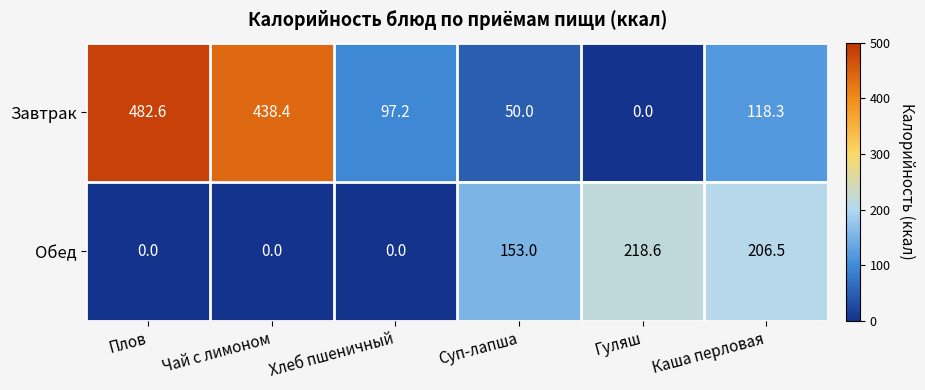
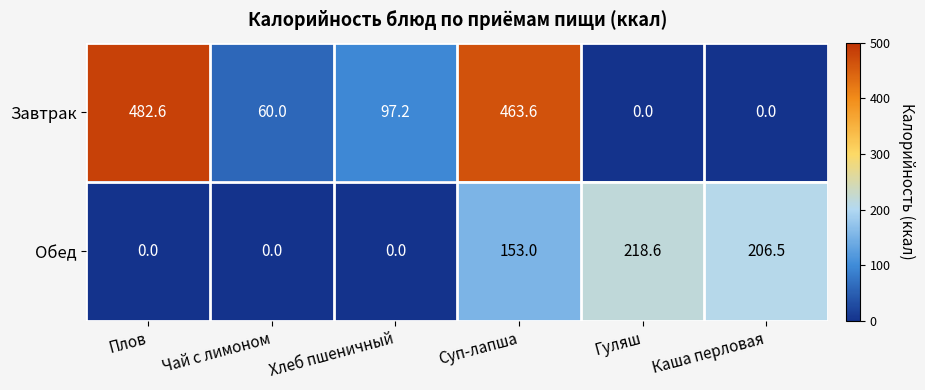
  {
    "Завтрак": {
      "Плов": 482.6,
-     "Чай с лимоном": 438.4,
+     "Чай с лимоном": 60.0,
      "Хлеб пшеничный": 97.2,
-     "Суп-лапша": 50.0,
+     "Суп-лапша": 463.6,
      "Гуляш": 0.0,
-     "Каша перловая": 118.3
+     "Каша перловая": 0.0
    },
    "Обед": {
      "Плов": 0.0,
      "Чай с лимоном": 0.0,
      "Хлеб пшеничный": 0.0,
      "Суп-лапша": 153.0,
      "Гуляш": 218.6,
      "Каша перловая": 206.5
    }
  }
